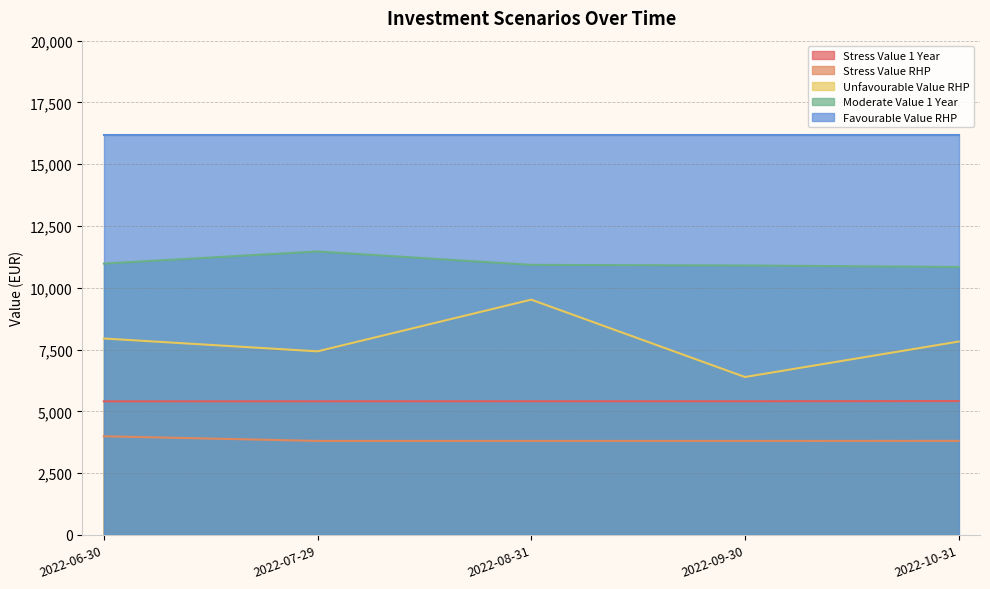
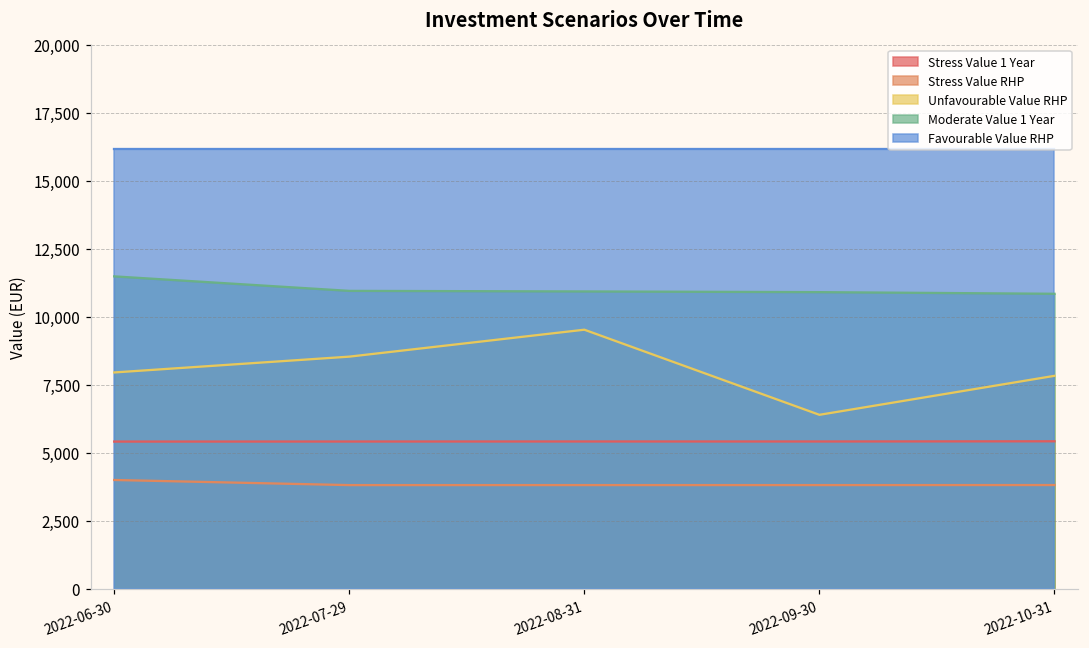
  {
    "Unfavourable Value RHP": {
      "2022-06-30": "7,900",
-     "2022-07-29": "7,400",
+     "2022-07-29": "8,500",
      "2022-08-31": "9,500",
      "2022-09-30": "6,400",
      "2022-10-31": "7,800"
    },
    "Moderate Value 1 Year": {
-     "2022-06-30": "11,000",
-     "2022-07-29": "11,500",
+     "2022-06-30": "11,500",
+     "2022-07-29": "10,900",
      "2022-08-31": "10,900",
      "2022-09-30": "10,900",
      "2022-10-31": "10,800"
    },
    "Favourable Value RHP": {
      "2022-06-30": "16,200",
      "2022-07-29": "16,200",
      "2022-08-31": "16,200",
      "2022-09-30": "16,200",
      "2022-10-31": "16,200"
    }
  }
